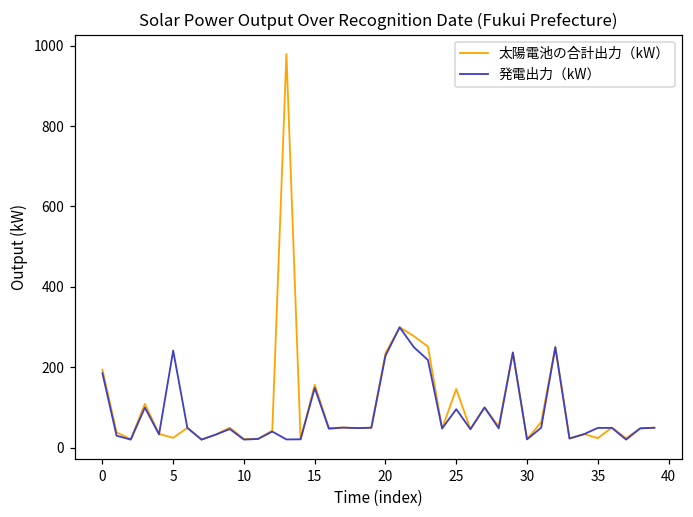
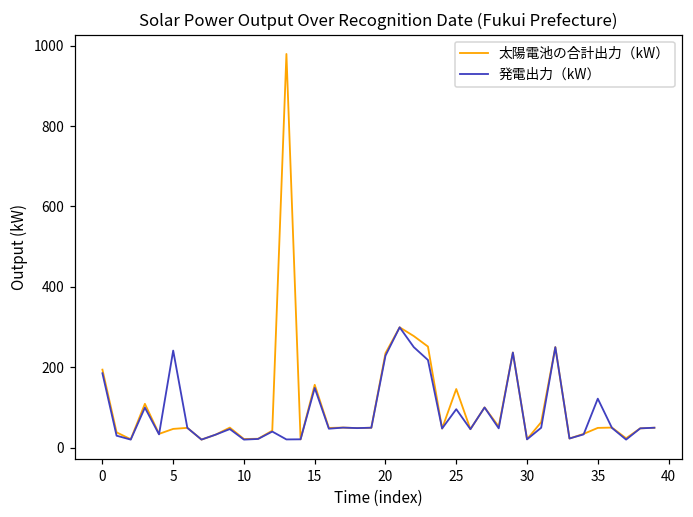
  {
    "太陽電池の合計出力（kW）": {
      "0": 190,
-     "5": 20,
+     "5": 50,
      "15": 160,
      "25": 150,
-     "35": 20
+     "35": 50
    },
    "発電出力（kW）": {
      "0": 190,
      "5": 240,
      "15": 150,
      "25": 100,
-     "35": 50
+     "35": 120
    }
  }
